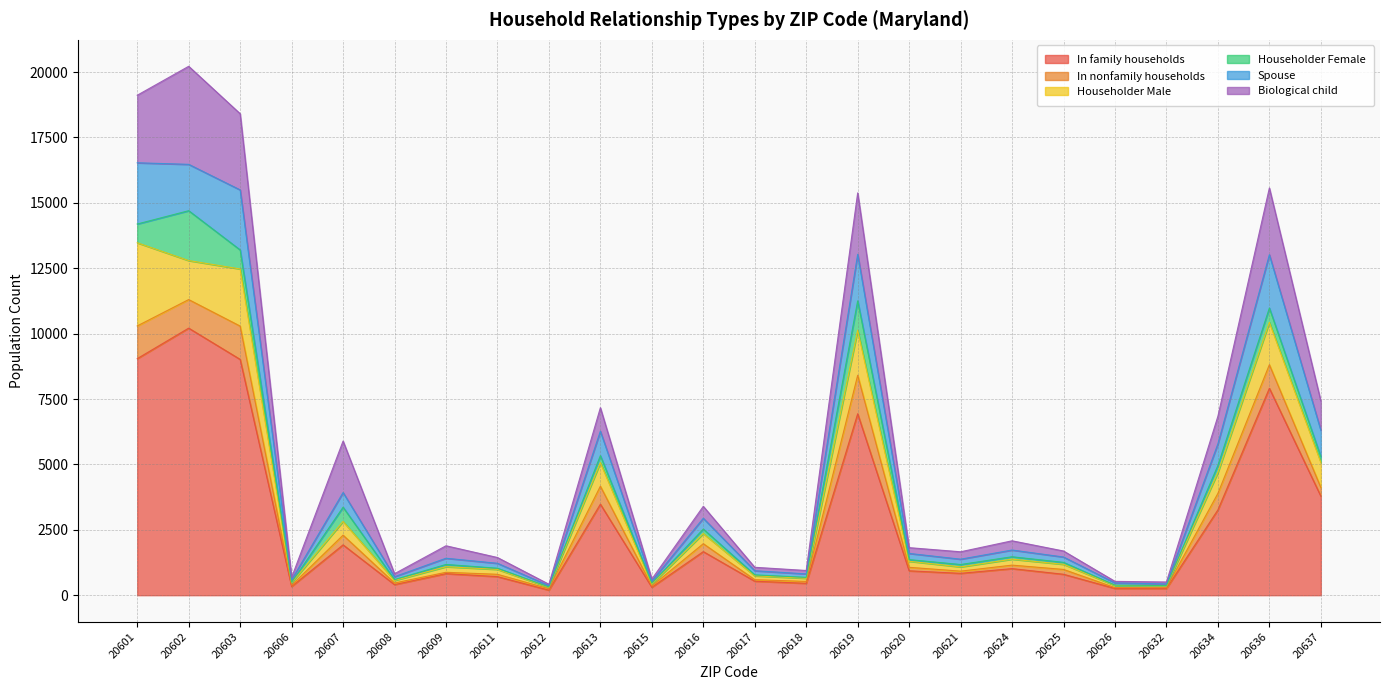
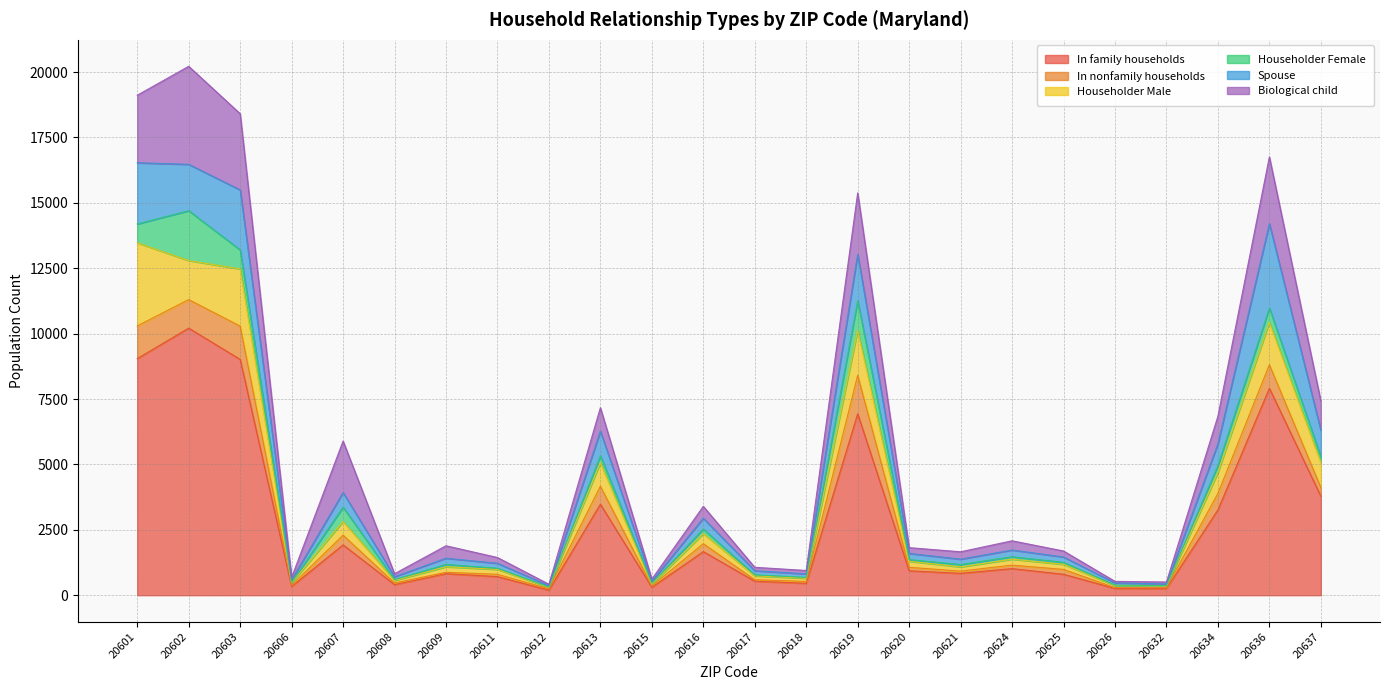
  {
    "Householder Male": {
      "20601": 3200,
      "20602": 1500,
      "20603": 2200,
      "20607": 500,
      "20613": 900,
      "20616": 400,
      "20619": 1700,
      "20634": 800,
      "20636": 1600,
      "20637": 1000
    },
    "Householder Female": {
      "20601": 700,
      "20602": 1900,
      "20603": 700,
      "20607": 500,
      "20613": 300,
      "20616": 200,
      "20619": 1100,
      "20634": 300,
      "20636": 500,
      "20637": 200
    },
    "Spouse": {
      "20601": 2300,
      "20602": 1800,
      "20603": 2300,
      "20607": 600,
      "20608": 100,
      "20609": 200,
      "20611": 200,
      "20613": 900,
      "20616": 400,
      "20617": 200,
      "20618": 100,
      "20619": 1800,
      "20620": 200,
      "20621": 200,
      "20624": 300,
      "20625": 200,
      "20634": 800,
-     "20636": 2000,
+     "20636": 3200,
      "20637": 1000
    },
    "Biological child": {
      "20601": 2600,
      "20602": 3700,
      "20603": 2900,
      "20607": 2000,
      "20608": 100,
      "20609": 500,
      "20611": 200,
      "20613": 900,
      "20616": 500,
      "20617": 100,
      "20618": 100,
      "20619": 2300,
      "20620": 200,
      "20621": 300,
      "20624": 400,
      "20625": 200,
      "20634": 1100,
      "20636": 2600,
      "20637": 1100
    }
  }
